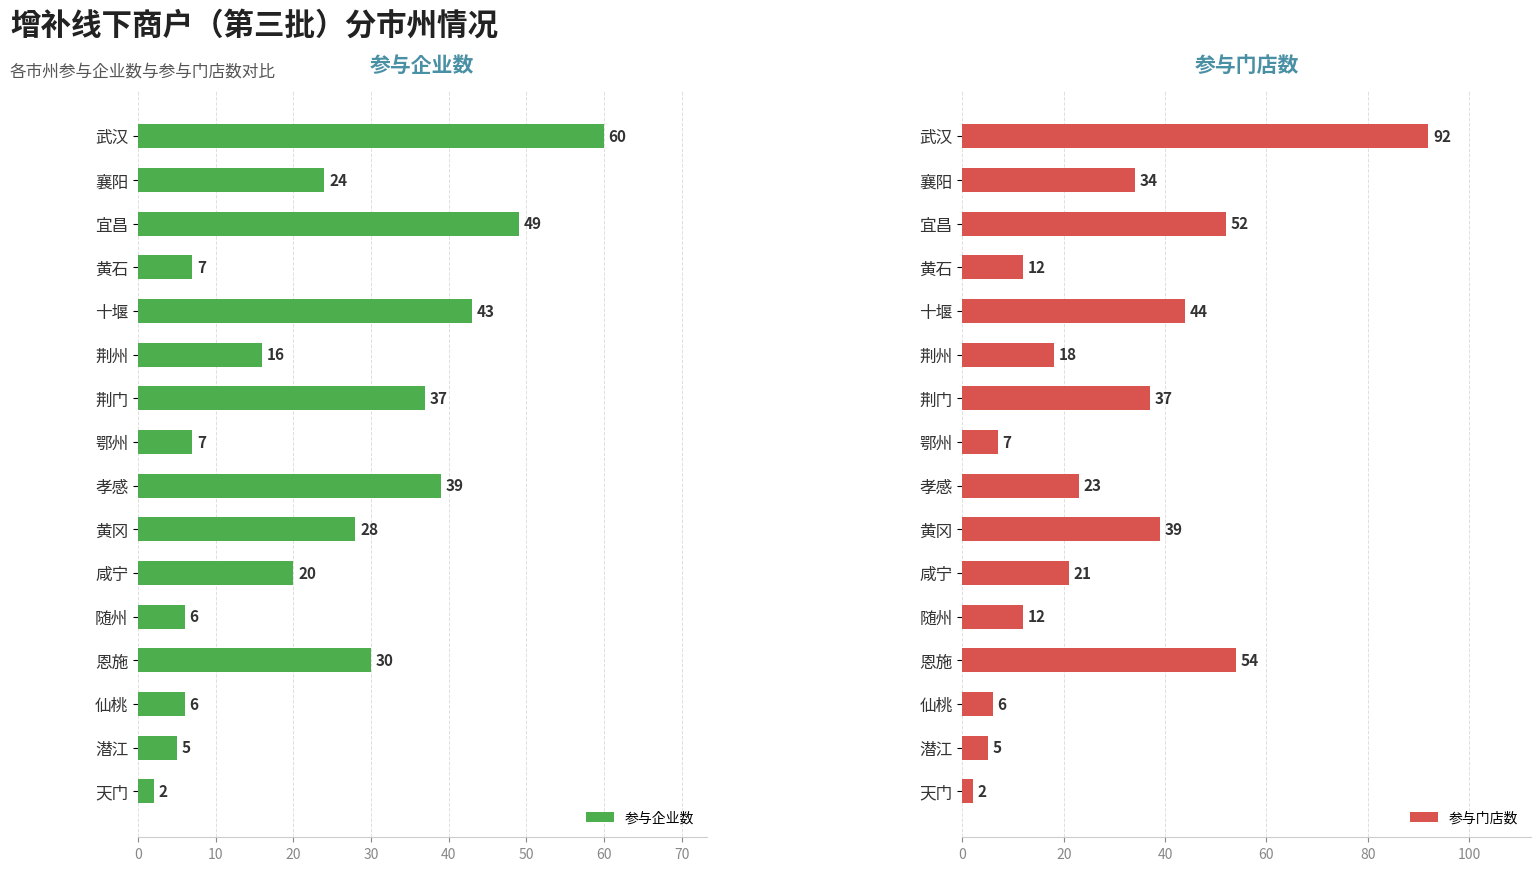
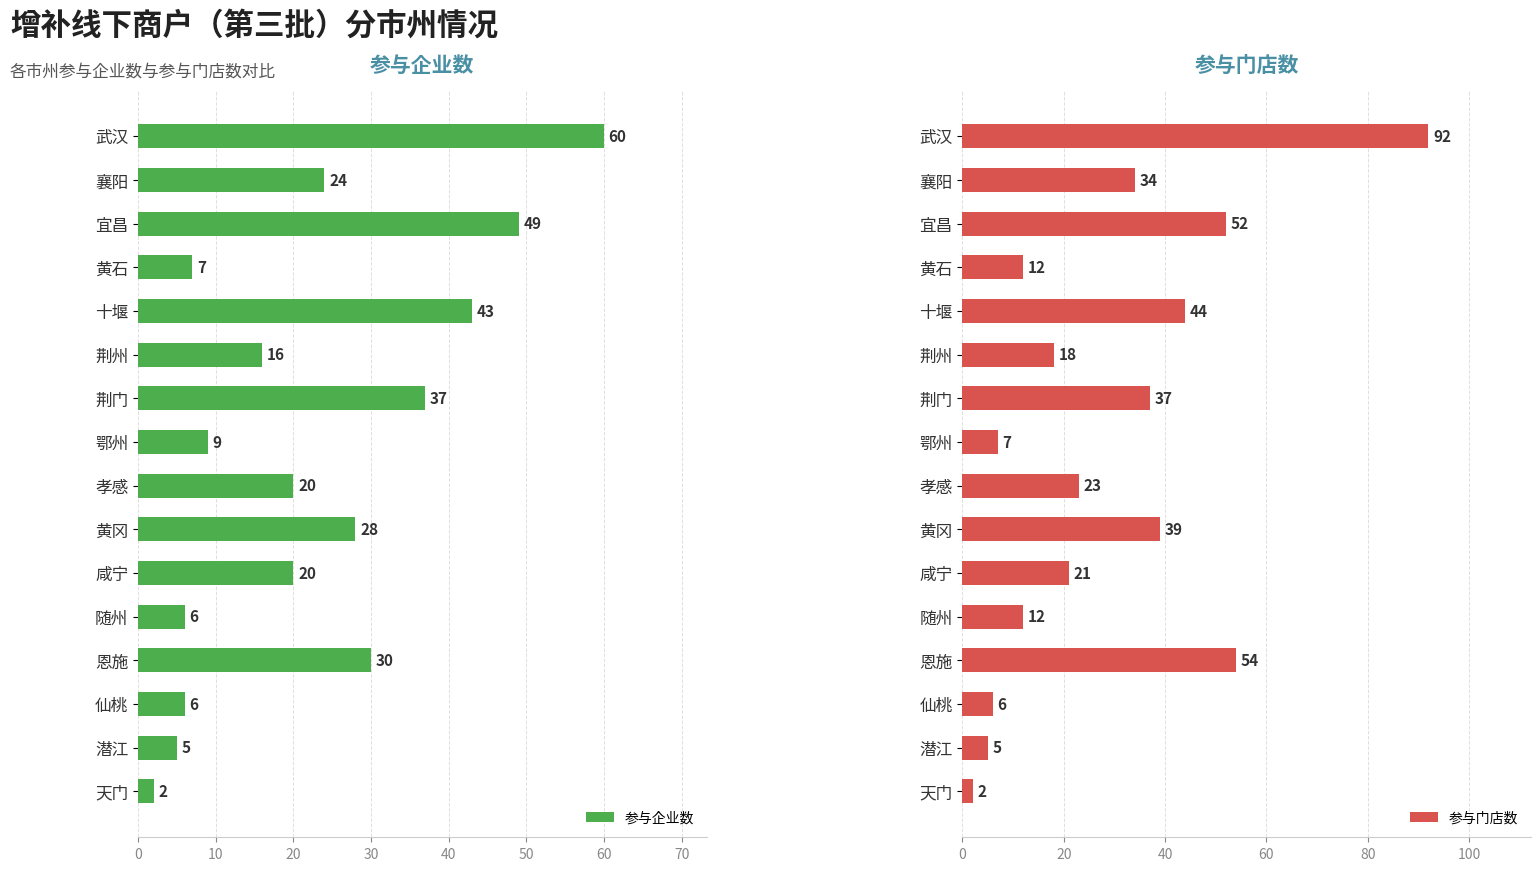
  {
    "参与企业数": {
      "武汉": 60,
      "襄阳": 24,
      "宜昌": 49,
      "黄石": 7,
      "十堰": 43,
      "荆州": 16,
      "荆门": 37,
-     "鄂州": 7,
-     "孝感": 39,
+     "鄂州": 9,
+     "孝感": 20,
      "黄冈": 28,
      "咸宁": 20,
      "随州": 6,
      "恩施": 30,
      "仙桃": 6,
      "潜江": 5,
      "天门": 2
    },
    "参与门店数": {
      "武汉": 92,
      "襄阳": 34,
      "宜昌": 52,
      "黄石": 12,
      "十堰": 44,
      "荆州": 18,
      "荆门": 37,
      "鄂州": 7,
      "孝感": 23,
      "黄冈": 39,
      "咸宁": 21,
      "随州": 12,
      "恩施": 54,
      "仙桃": 6,
      "潜江": 5,
      "天门": 2
    }
  }
